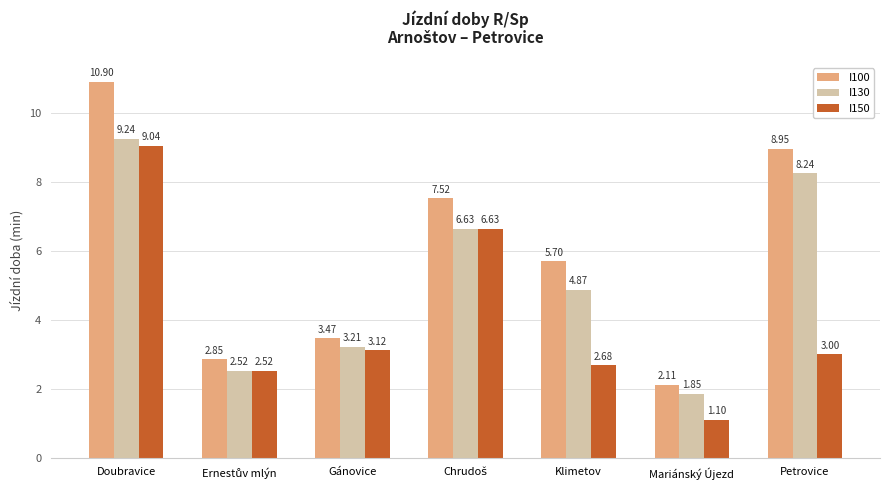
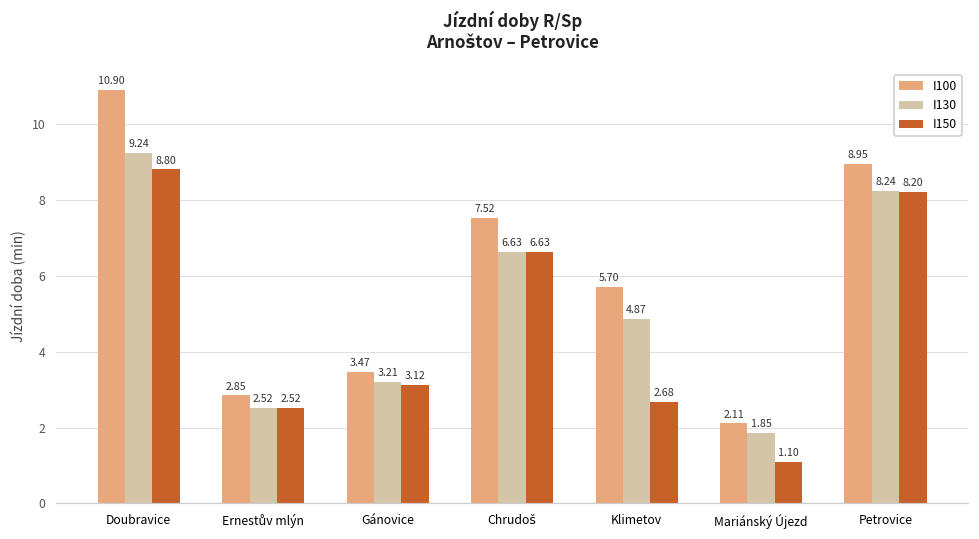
  {
    "I150": {
-     "Doubravice": 9.04,
+     "Doubravice": 8.80,
      "Ernestův mlýn": 2.52,
      "Gánovice": 3.12,
      "Chrudoš": 6.63,
      "Klimetov": 2.68,
      "Mariánský Újezd": 1.10,
-     "Petrovice": 3.00
+     "Petrovice": 8.20
    }
  }
